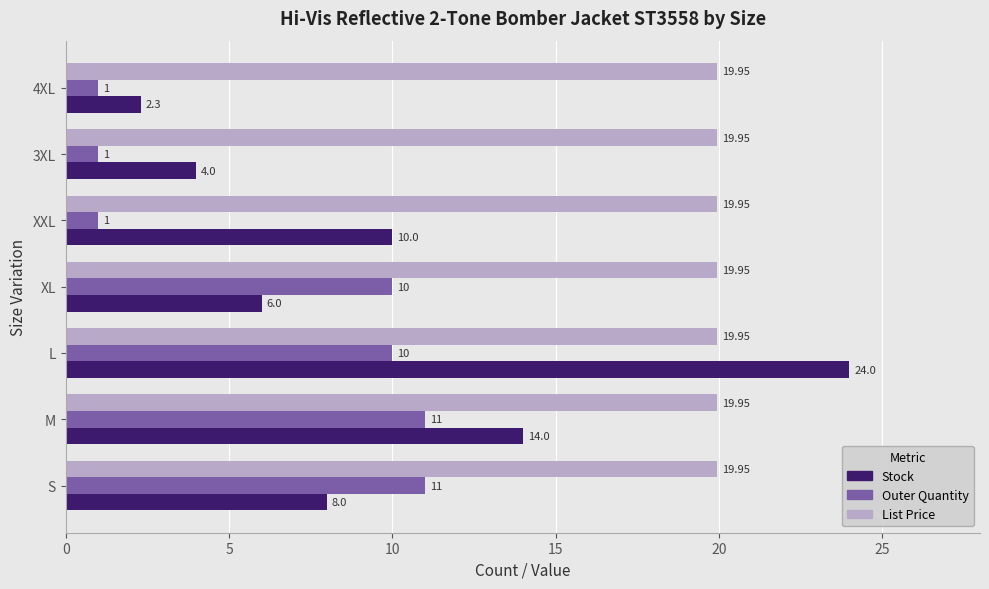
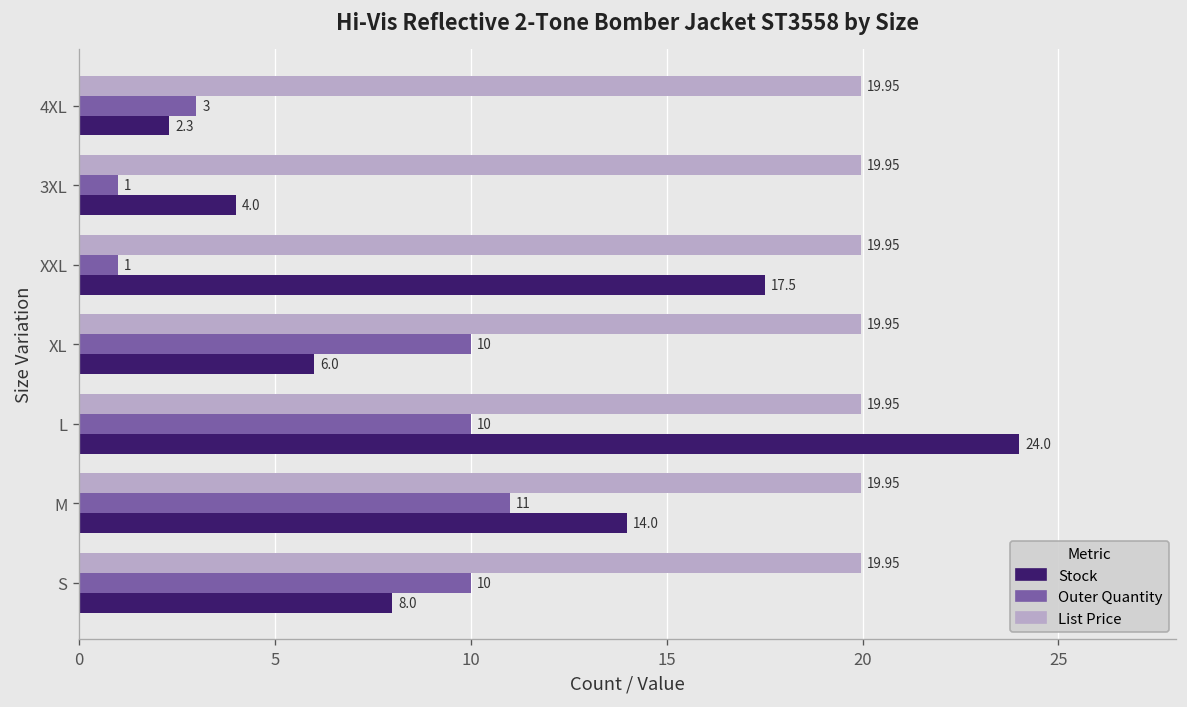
  {
    "Stock": {
      "4XL": 2.3,
      "3XL": 4.0,
-     "XXL": 10.0,
+     "XXL": 17.5,
      "XL": 6.0,
      "L": 24.0,
      "M": 14.0,
      "S": 8.0
    },
    "Outer Quantity": {
-     "4XL": 1,
+     "4XL": 3,
      "3XL": 1,
      "XXL": 1,
      "XL": 10,
      "L": 10,
      "M": 11,
-     "S": 11
+     "S": 10
    },
    "List Price": {
      "4XL": 19.95,
      "3XL": 19.95,
      "XXL": 19.95,
      "XL": 19.95,
      "L": 19.95,
      "M": 19.95,
      "S": 19.95
    }
  }
